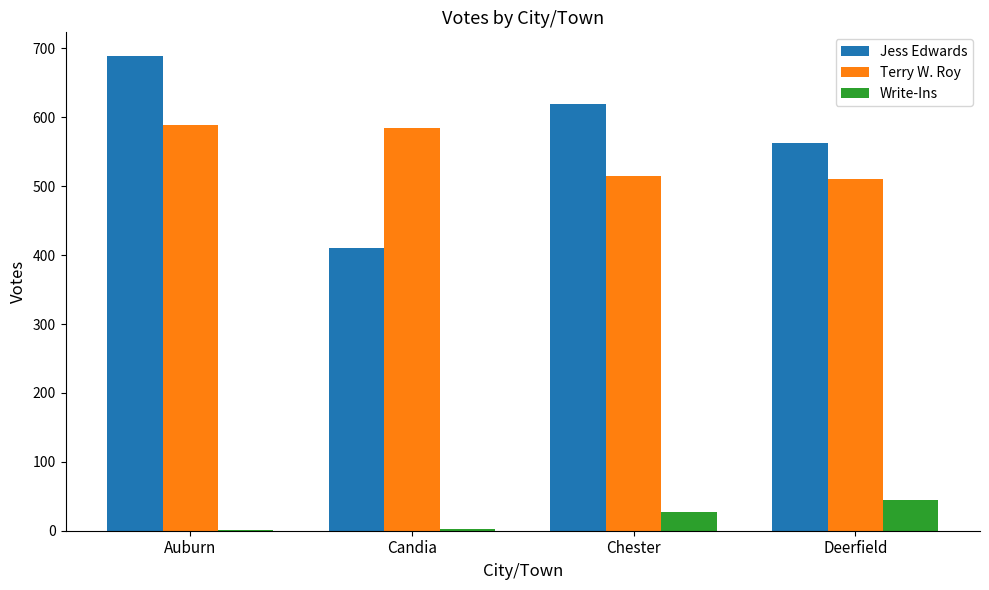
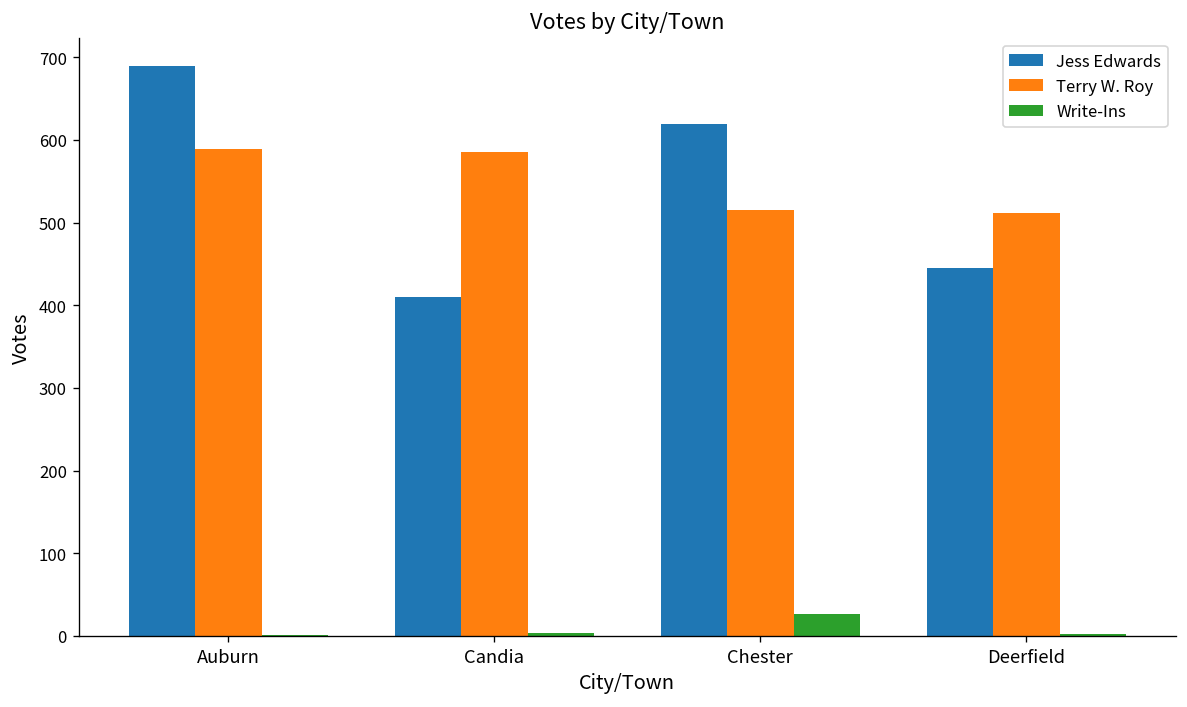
  {
    "Jess Edwards": {
      "Auburn": 690,
      "Candia": 410,
      "Chester": 620,
-     "Deerfield": 560
+     "Deerfield": 450
    },
    "Terry W. Roy": {
      "Auburn": 590,
      "Candia": 590,
      "Chester": 520,
      "Deerfield": 510
    },
    "Write-Ins": {
      "Chester": 30,
-     "Deerfield": 40
+     "Deerfield": 0
    }
  }
